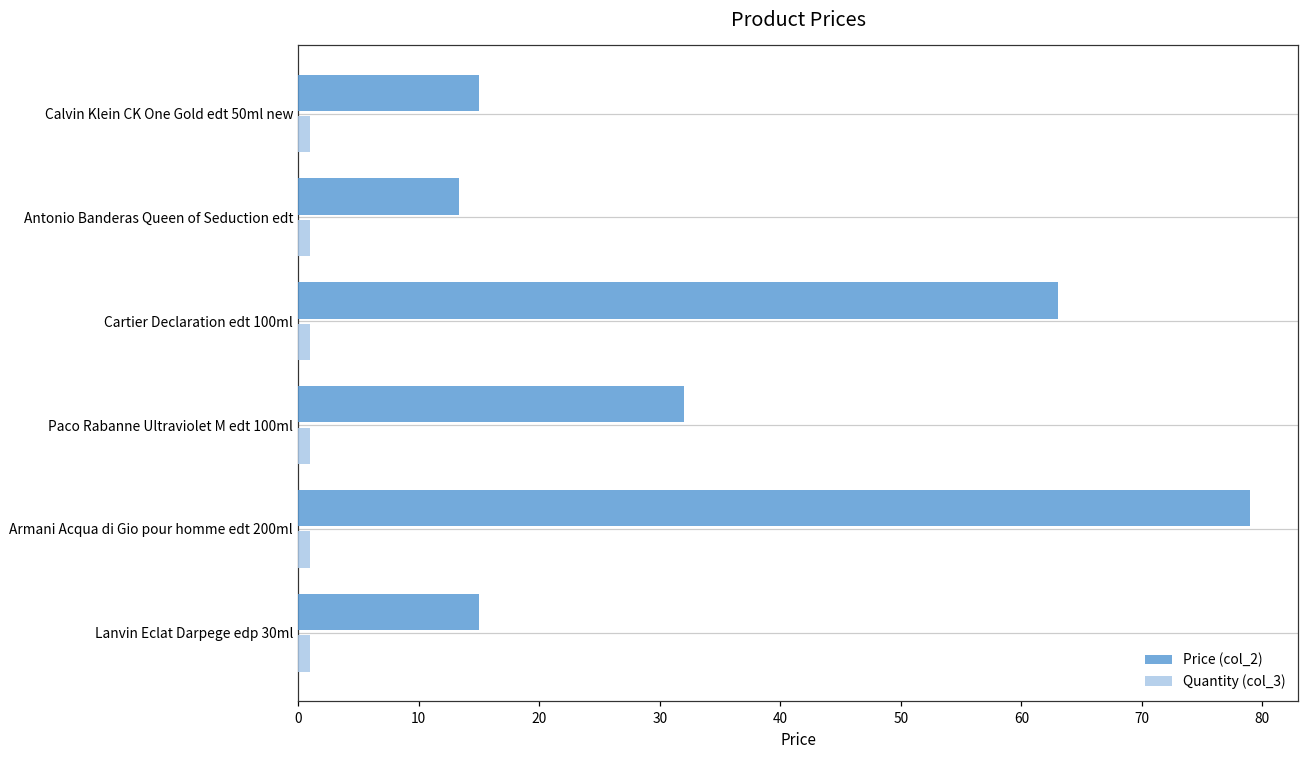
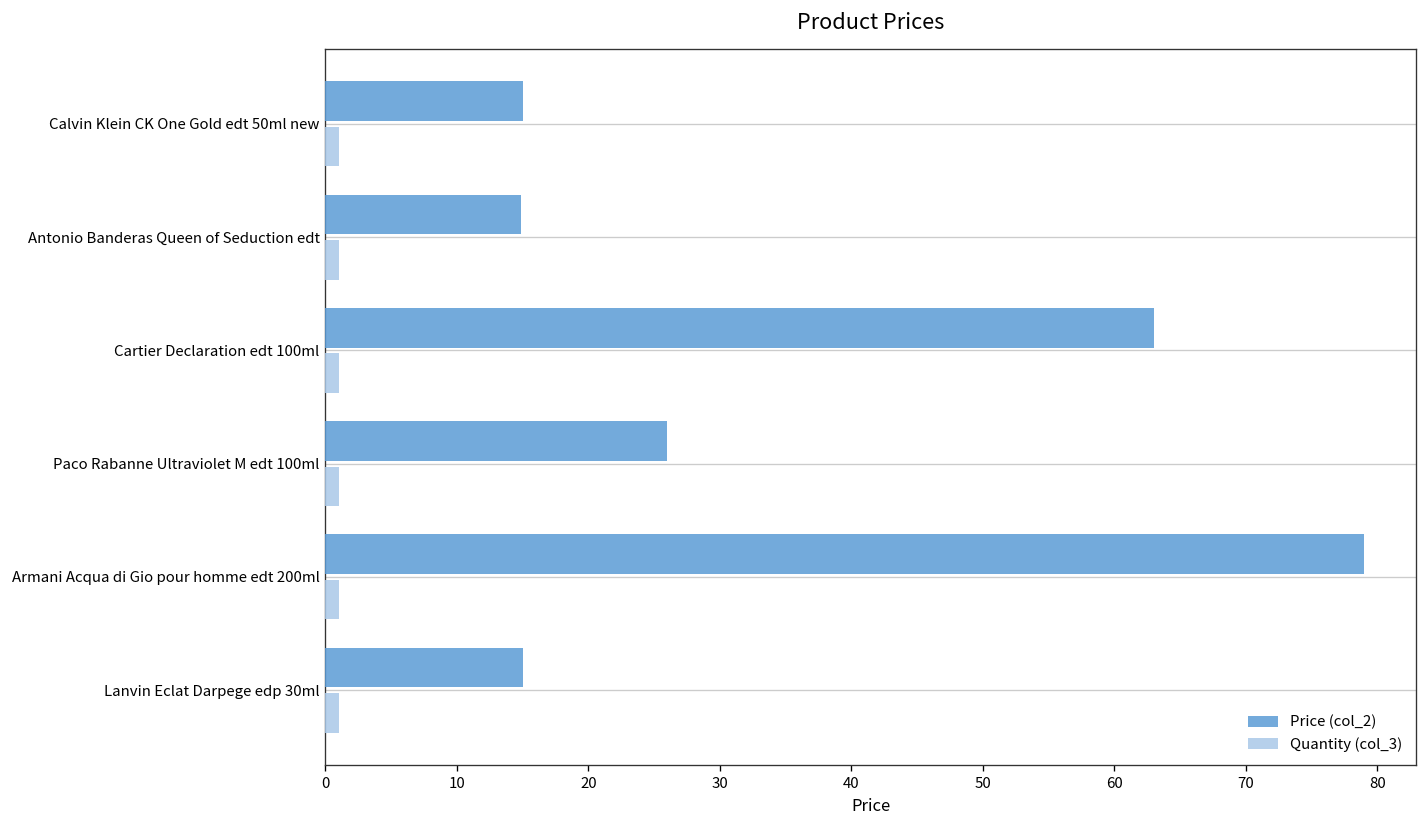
  {
    "Price (col_2)": {
      "Calvin Klein CK One Gold edt 50ml new": 15.0,
-     "Antonio Banderas Queen of Seduction edt": 13.3,
+     "Antonio Banderas Queen of Seduction edt": 14.9,
      "Cartier Declaration edt 100ml": 63.0,
-     "Paco Rabanne Ultraviolet M edt 100ml": 32,
+     "Paco Rabanne Ultraviolet M edt 100ml": 26,
      "Armani Acqua di Gio pour homme edt 200ml": 79.0,
      "Lanvin Eclat Darpege edp 30ml": 15.0
    },
    "Quantity (col_3)": {
      "Calvin Klein CK One Gold edt 50ml new": 1.0,
      "Antonio Banderas Queen of Seduction edt": 1.0,
      "Cartier Declaration edt 100ml": 1.0,
      "Paco Rabanne Ultraviolet M edt 100ml": 1.0,
      "Armani Acqua di Gio pour homme edt 200ml": 1.0,
      "Lanvin Eclat Darpege edp 30ml": 1.0
    }
  }
